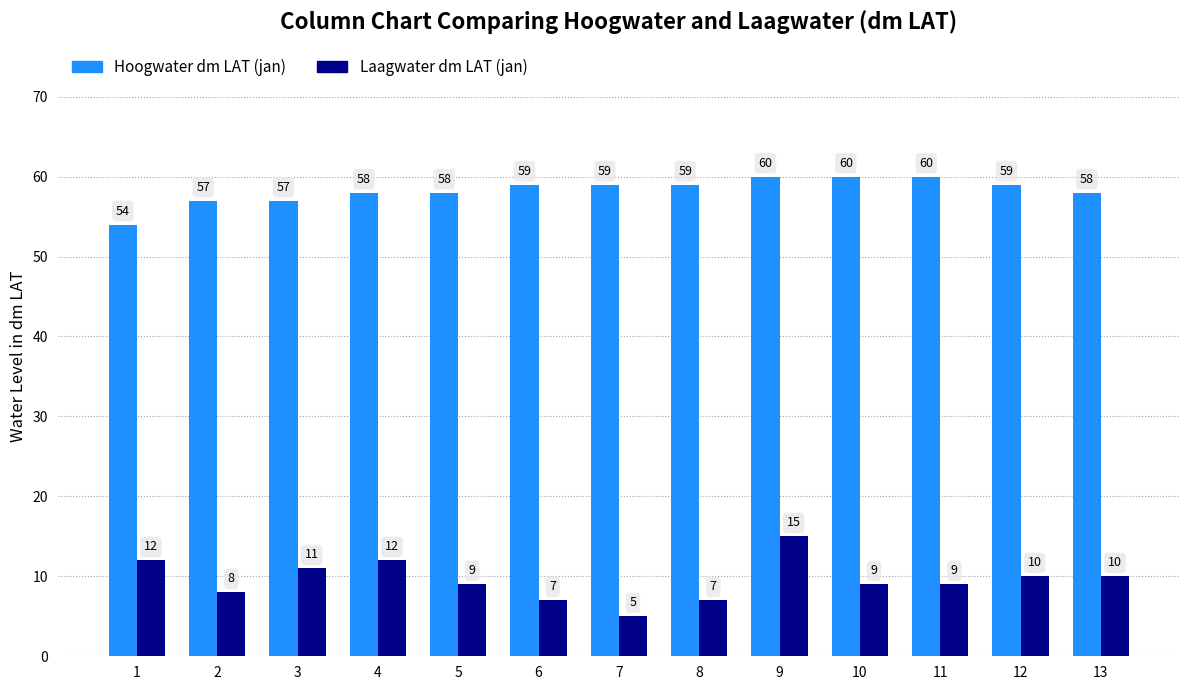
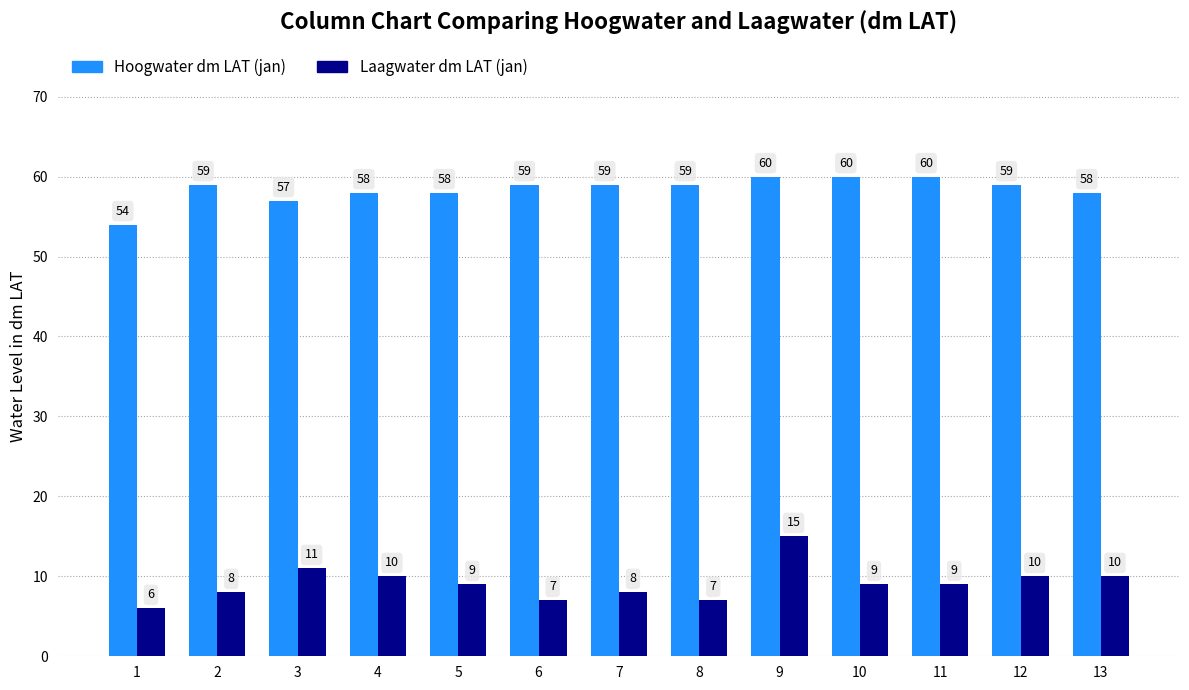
  {
    "Hoogwater dm LAT (jan)": {
-     "2": 57
+     "2": 59
    },
    "Laagwater dm LAT (jan)": {
-     "1": 12,
-     "4": 12,
-     "7": 5
+     "1": 6,
+     "4": 10,
+     "7": 8
    }
  }
